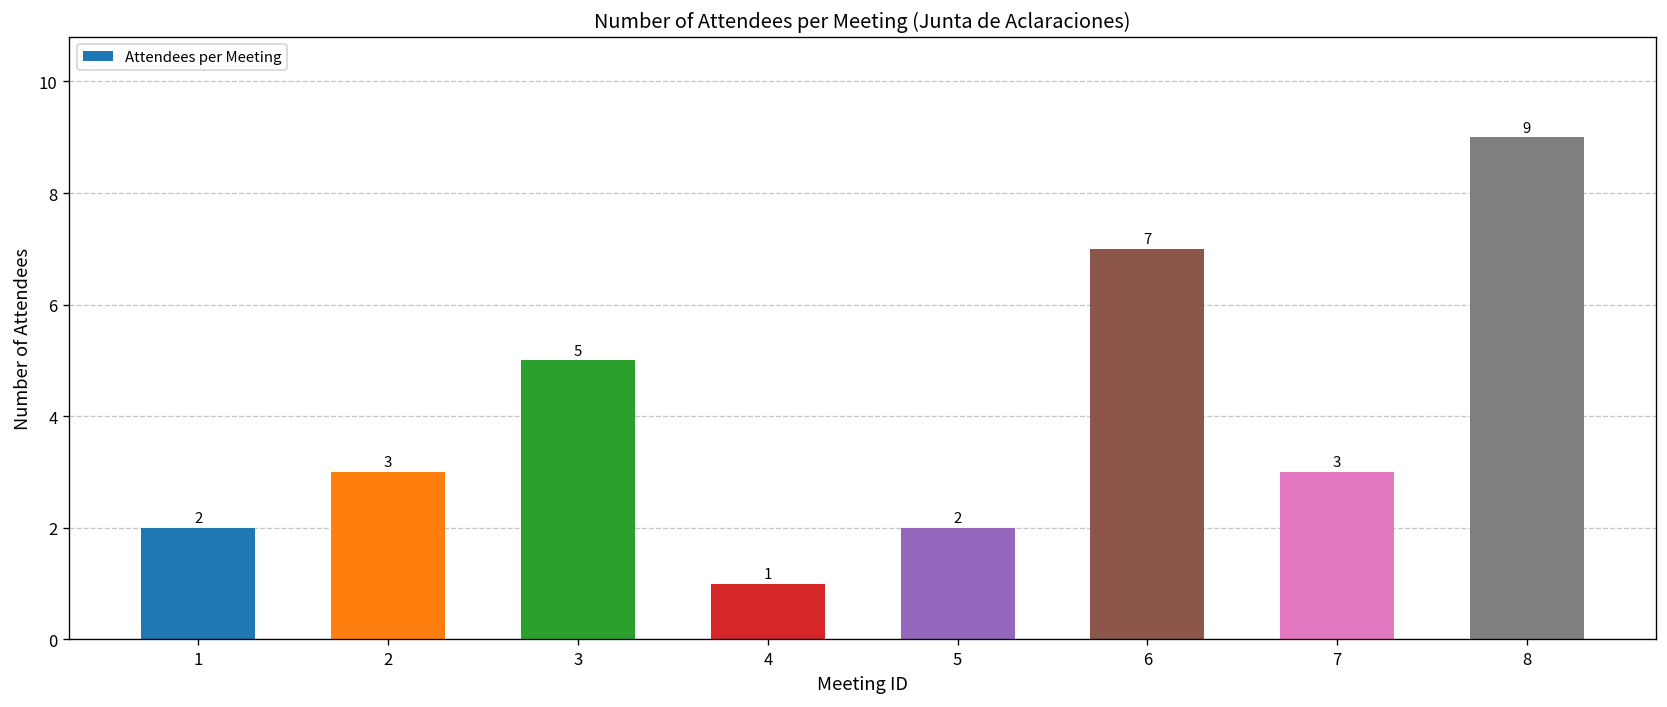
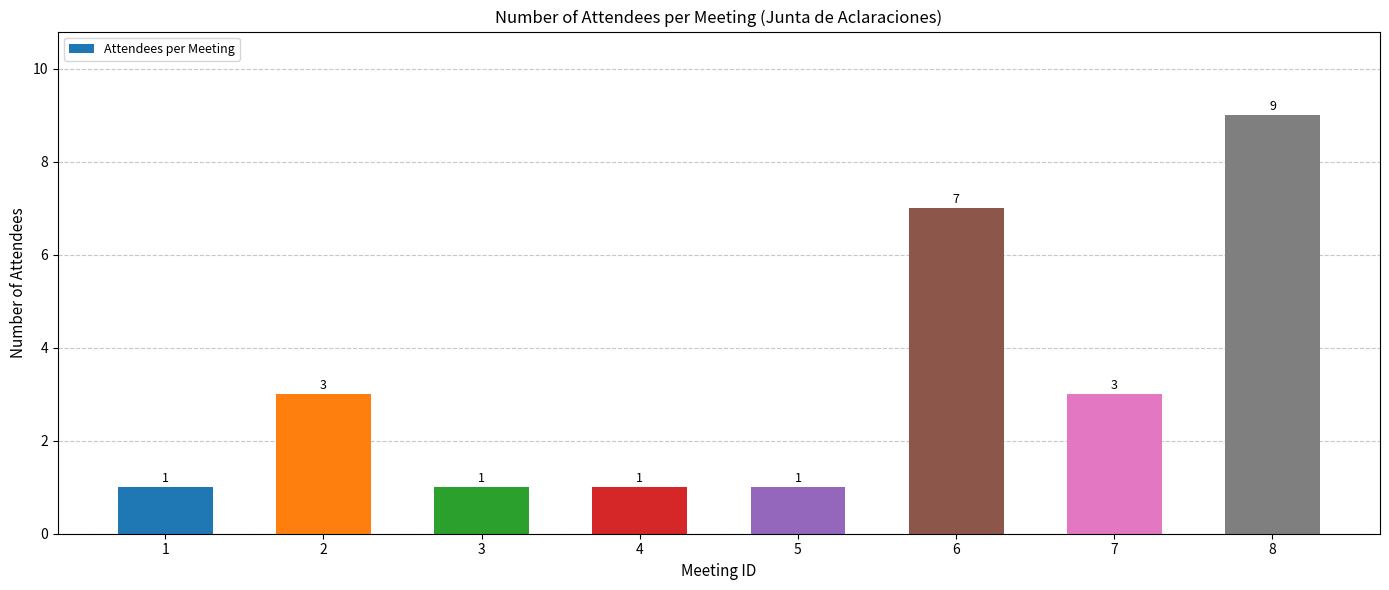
  {
-   "1": 2,
+   "1": 1,
    "2": 3,
-   "3": 5,
+   "3": 1,
    "4": 1,
-   "5": 2,
+   "5": 1,
    "6": 7,
    "7": 3,
    "8": 9
  }
